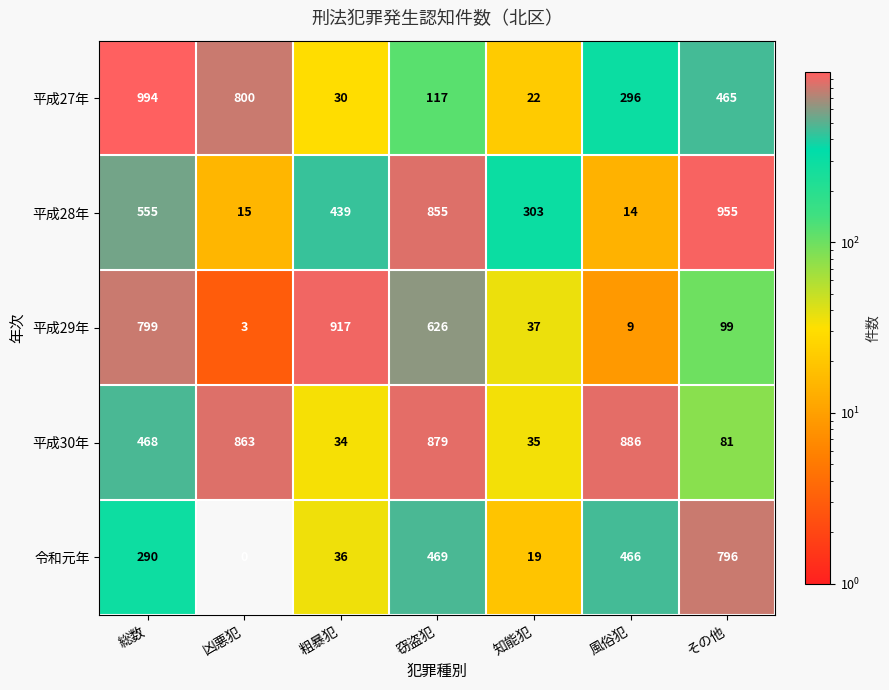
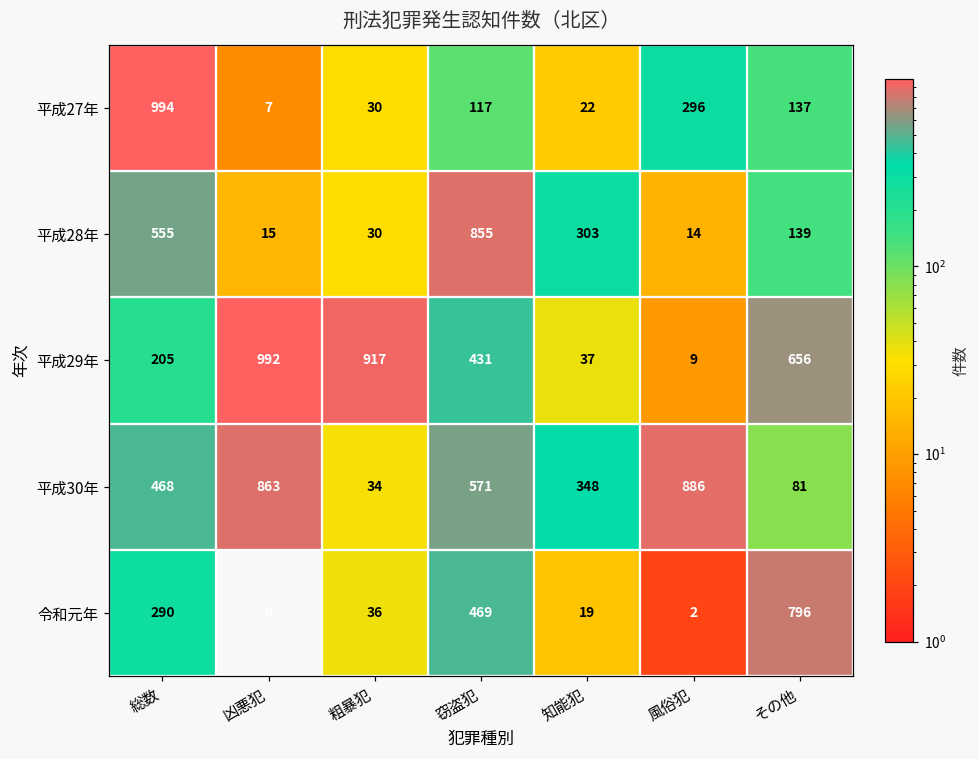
  {
    "平成27年": {
      "総数": 994,
-     "凶悪犯": 800,
+     "凶悪犯": 7,
      "粗暴犯": 30,
      "窃盗犯": 117,
      "知能犯": 22,
      "風俗犯": 296,
-     "その他": 465
+     "その他": 137
    },
    "平成28年": {
      "総数": 555,
      "凶悪犯": 15,
-     "粗暴犯": 439,
+     "粗暴犯": 30,
      "窃盗犯": 855,
      "知能犯": 303,
      "風俗犯": 14,
-     "その他": 955
+     "その他": 139
    },
    "平成29年": {
-     "総数": 799,
-     "凶悪犯": 3,
+     "総数": 205,
+     "凶悪犯": 992,
      "粗暴犯": 917,
-     "窃盗犯": 626,
+     "窃盗犯": 431,
      "知能犯": 37,
      "風俗犯": 9,
-     "その他": 99
+     "その他": 656
    },
    "平成30年": {
      "総数": 468,
      "凶悪犯": 863,
      "粗暴犯": 34,
-     "窃盗犯": 879,
-     "知能犯": 35,
+     "窃盗犯": 571,
+     "知能犯": 348,
      "風俗犯": 886,
      "その他": 81
    },
    "令和元年": {
      "総数": 290,
      "粗暴犯": 36,
      "窃盗犯": 469,
      "知能犯": 19,
-     "風俗犯": 466,
+     "風俗犯": 2,
      "その他": 796
    }
  }
